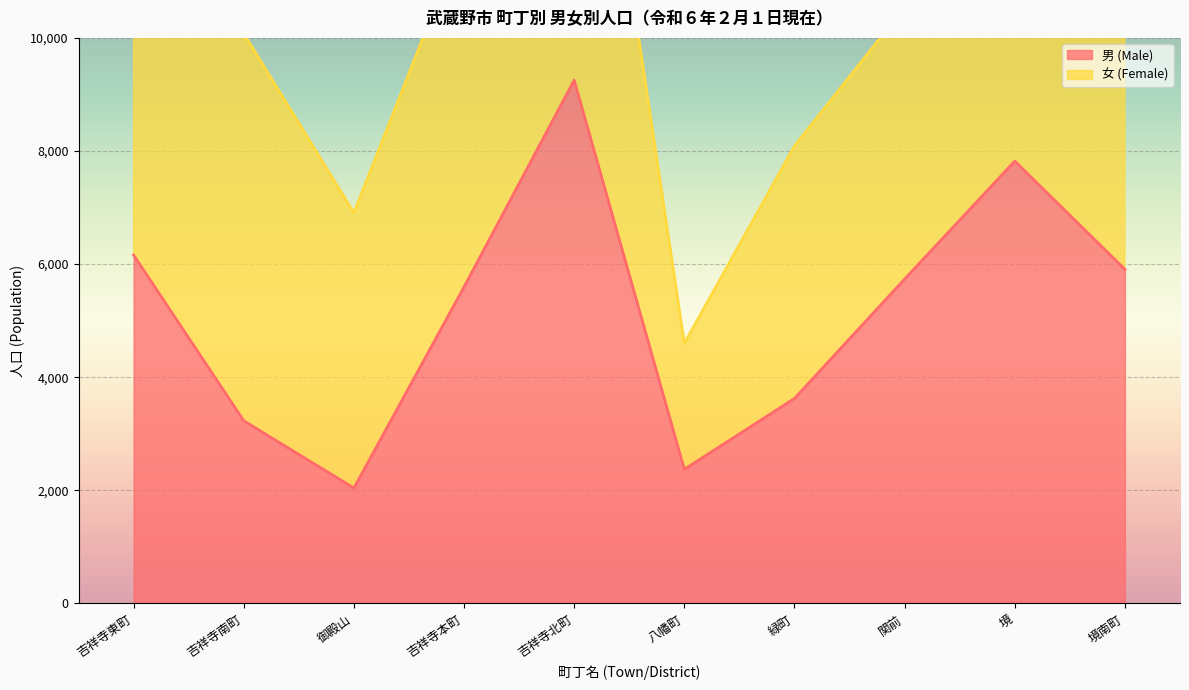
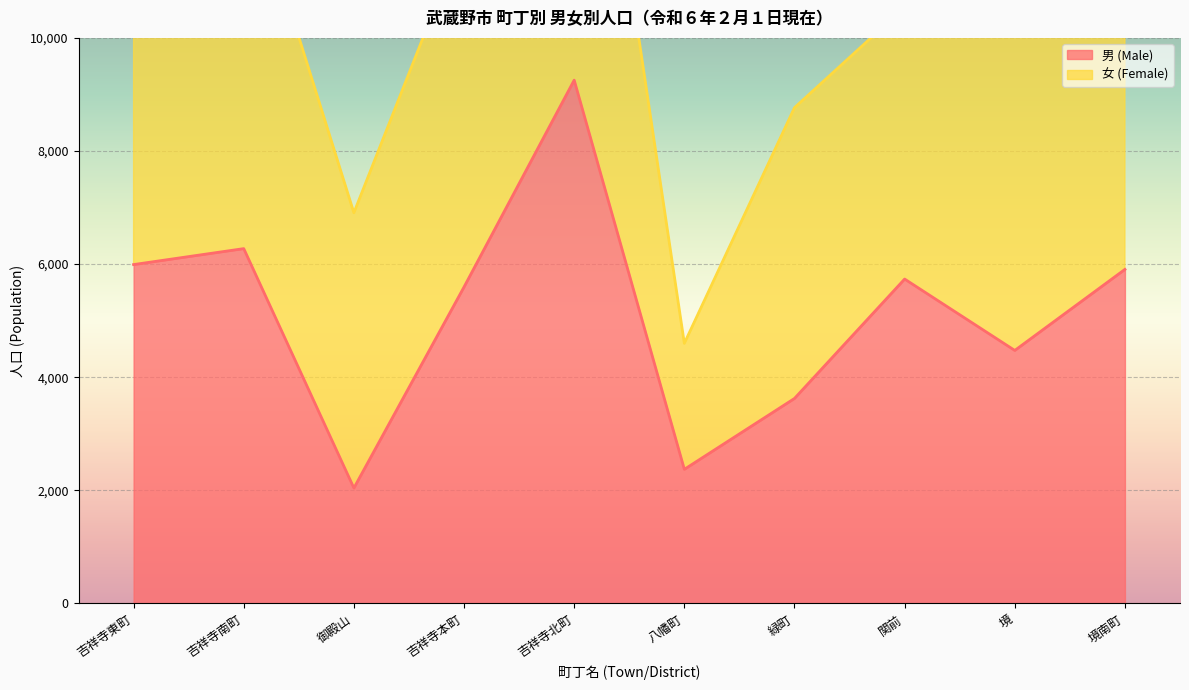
  {
    "男 (Male)": {
-     "吉祥寺東町": "6,200",
-     "吉祥寺南町": "3,200",
+     "吉祥寺東町": "6,000",
+     "吉祥寺南町": "6,300",
      "御殿山": "2,000",
      "吉祥寺本町": "5,600",
      "吉祥寺北町": "9,300",
      "八幡町": "2,400",
      "緑町": "3,600",
      "関前": "5,700",
-     "境": "7,800",
+     "境": "4,500",
      "境南町": "5,900"
    },
    "女 (Female)": {
      "御殿山": "4,900",
      "八幡町": "2,200",
-     "緑町": "4,500"
+     "緑町": "5,100"
    }
  }
